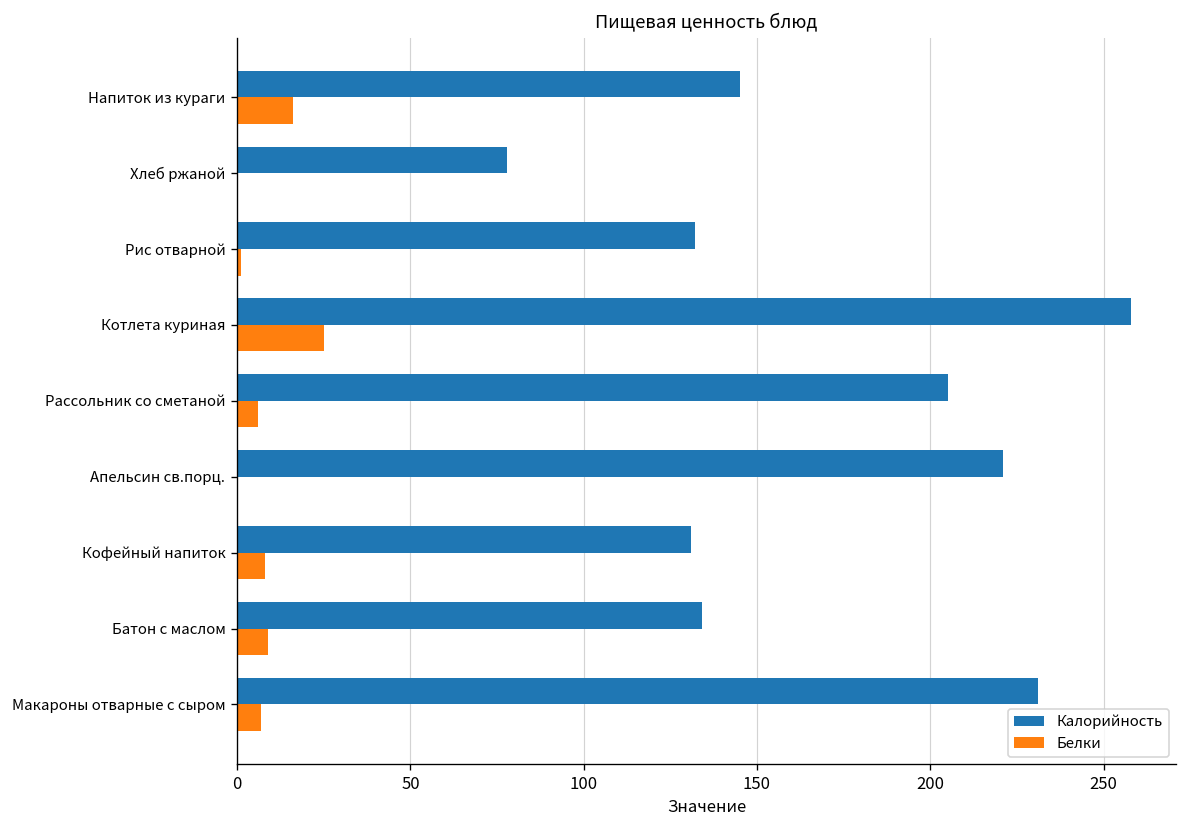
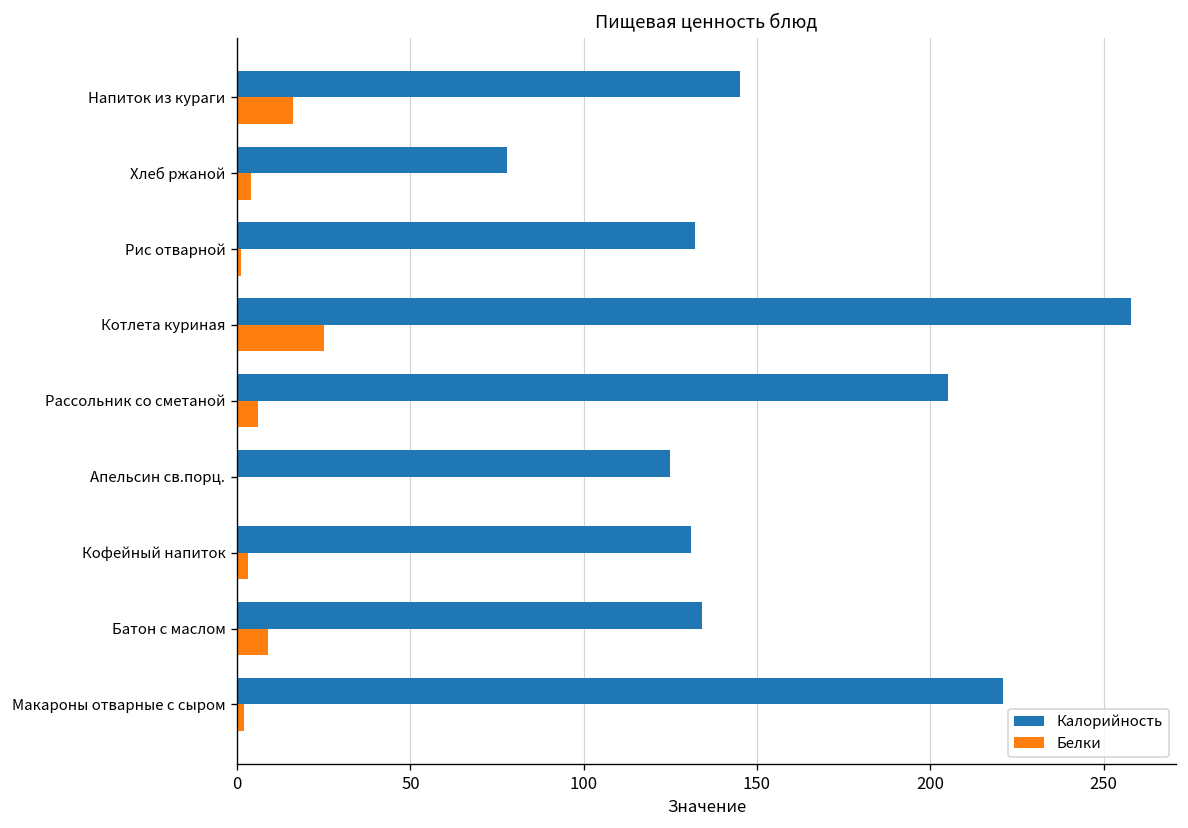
  {
    "Калорийность": {
      "Напиток из кураги": 145,
      "Хлеб ржаной": 78,
      "Рис отварной": 132,
      "Котлета куриная": 258,
      "Рассольник со сметаной": 205,
-     "Апельсин св.порц.": 221,
+     "Апельсин св.порц.": 125,
      "Кофейный напиток": 131,
      "Батон с маслом": 134,
-     "Макароны отварные с сыром": 231
+     "Макароны отварные с сыром": 221
    },
    "Белки": {
      "Напиток из кураги": 16,
-     "Хлеб ржаной": 0,
+     "Хлеб ржаной": 4,
      "Рис отварной": 1,
      "Котлета куриная": 25,
      "Рассольник со сметаной": 6,
      "Апельсин св.порц.": 0,
-     "Кофейный напиток": 8,
+     "Кофейный напиток": 3,
      "Батон с маслом": 9,
-     "Макароны отварные с сыром": 7
+     "Макароны отварные с сыром": 2
    }
  }
